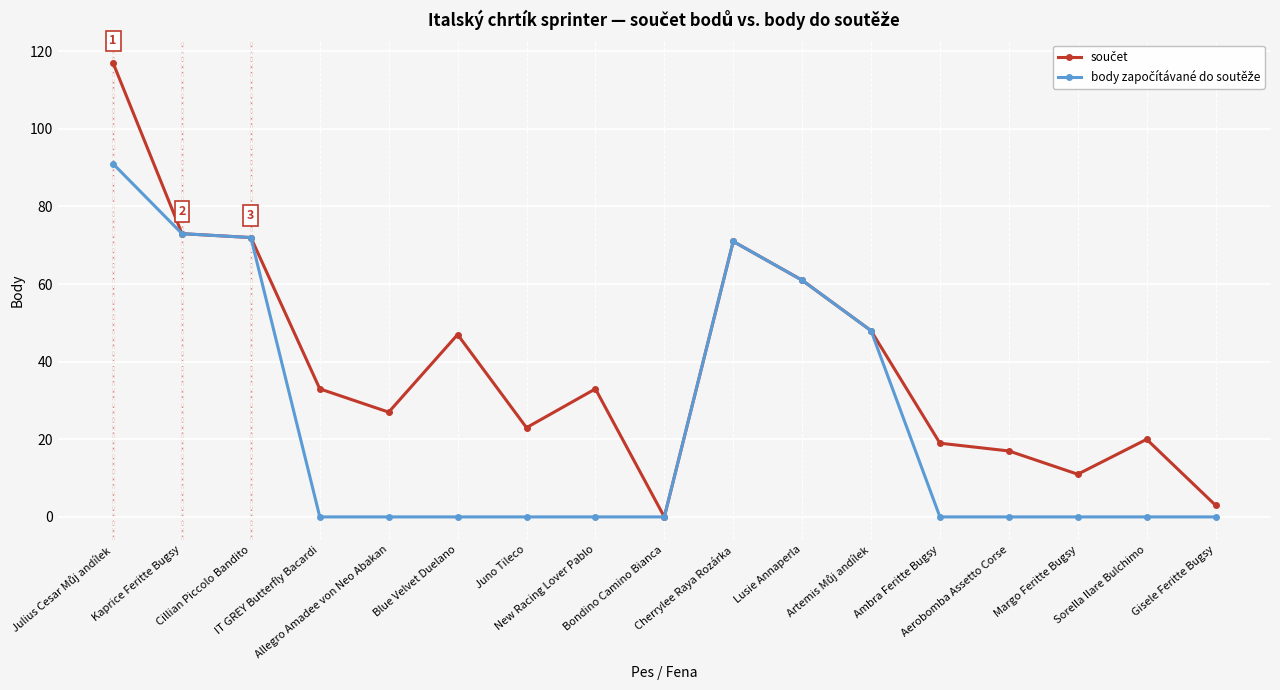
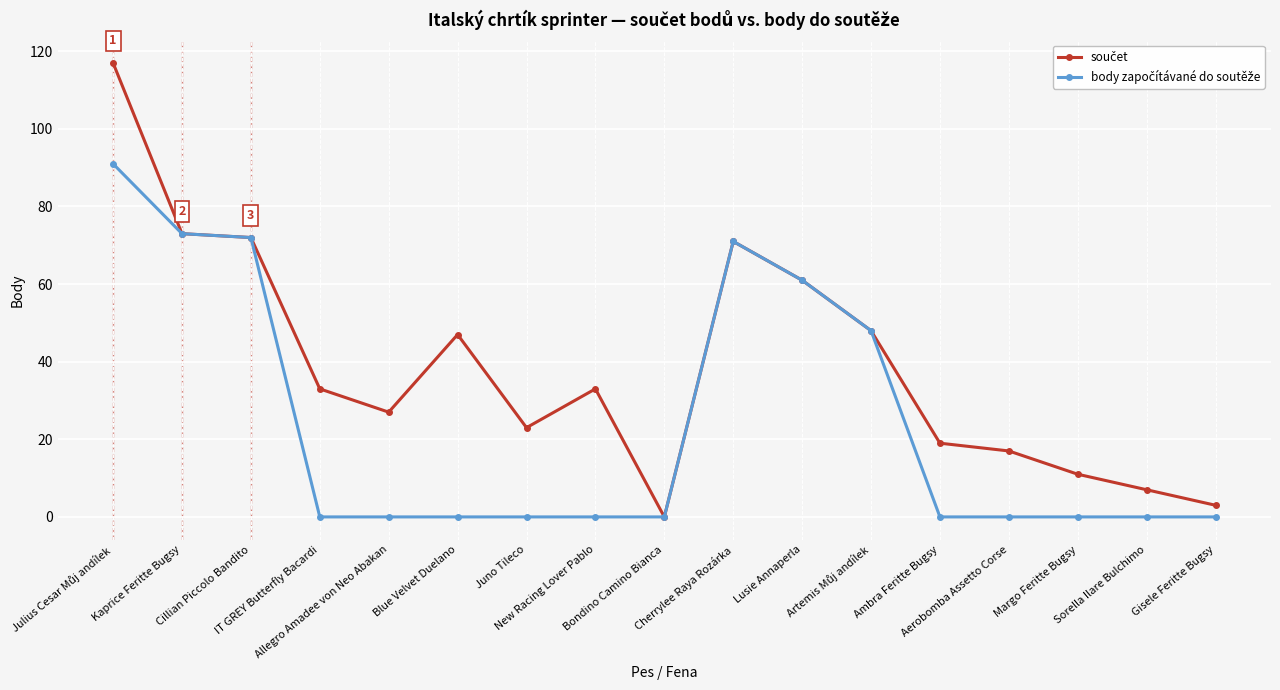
  {
    "součet": {
      "IT GREY Butterfly Bacardi": 33,
      "Allegro Amadee von Neo Abakan": 27,
      "Blue Velvet Duelano": 47,
      "Juno Tileco": 23,
      "New Racing Lover Pablo": 33,
      "Ambra Feritte Bugsy": 19,
      "Aerobomba Assetto Corse": 17,
      "Margo Feritte Bugsy": 11,
-     "Sorella Ilare Bulchimo": 20,
+     "Sorella Ilare Bulchimo": 7,
      "Gisele Feritte Bugsy": 3
    },
    "body započítávané do soutěže": {
      "Julius Cesar Můj andílek": 91,
      "IT GREY Butterfly Bacardi": 0,
      "Allegro Amadee von Neo Abakan": 0,
      "Blue Velvet Duelano": 0,
      "Juno Tileco": 0,
      "New Racing Lover Pablo": 0,
      "Ambra Feritte Bugsy": 0,
      "Aerobomba Assetto Corse": 0,
      "Margo Feritte Bugsy": 0,
      "Sorella Ilare Bulchimo": 0,
      "Gisele Feritte Bugsy": 0
    }
  }
